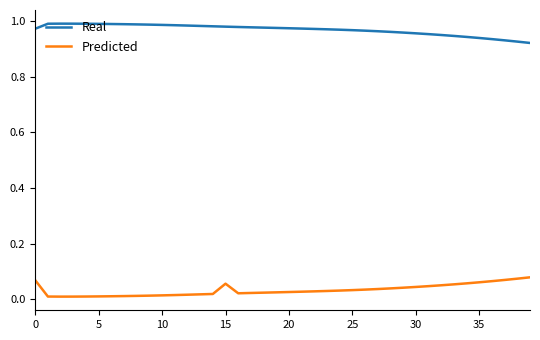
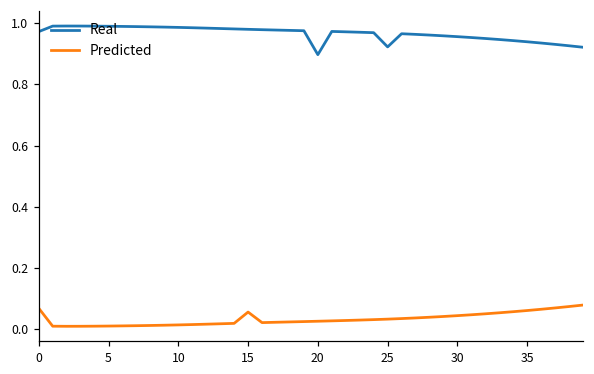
  {
    "Real": {
      "0": 0.97,
      "5": 0.99,
      "10": 0.99,
      "15": 0.98,
-     "20": 0.97,
-     "25": 0.97,
+     "20": 0.90,
+     "25": 0.92,
      "30": 0.96,
      "35": 0.94
    },
    "Predicted": {
      "0": 0.07,
      "5": 0.01,
      "10": 0.01,
      "15": 0.06,
      "20": 0.03,
      "25": 0.03,
      "30": 0.04,
      "35": 0.06
    }
  }
